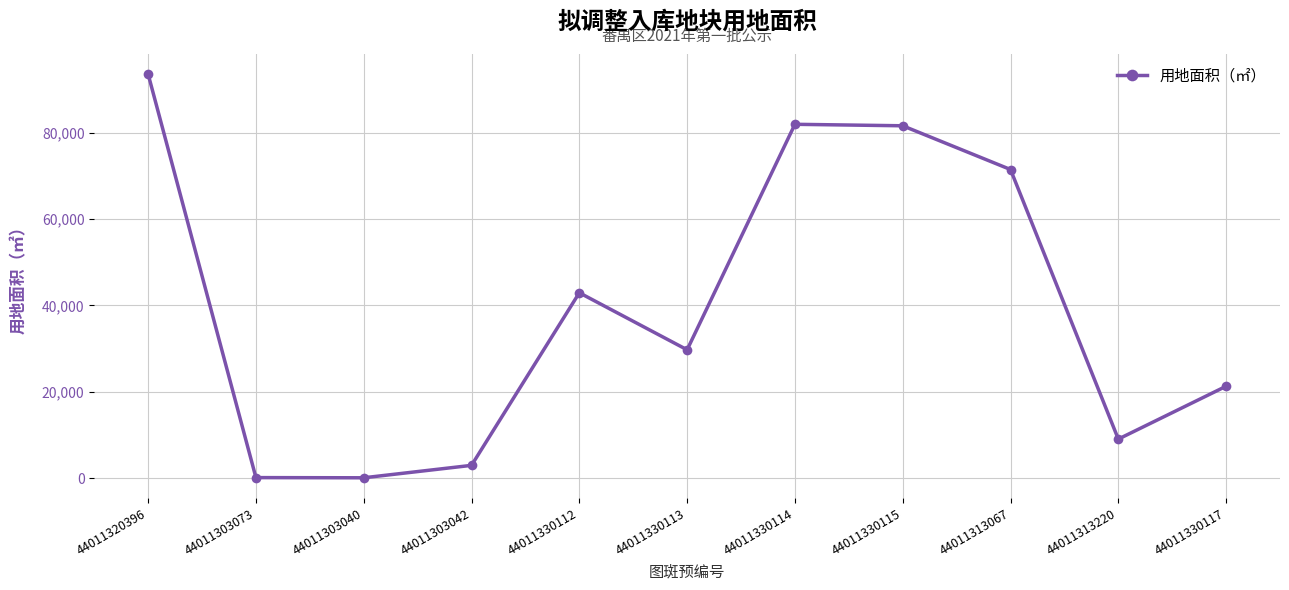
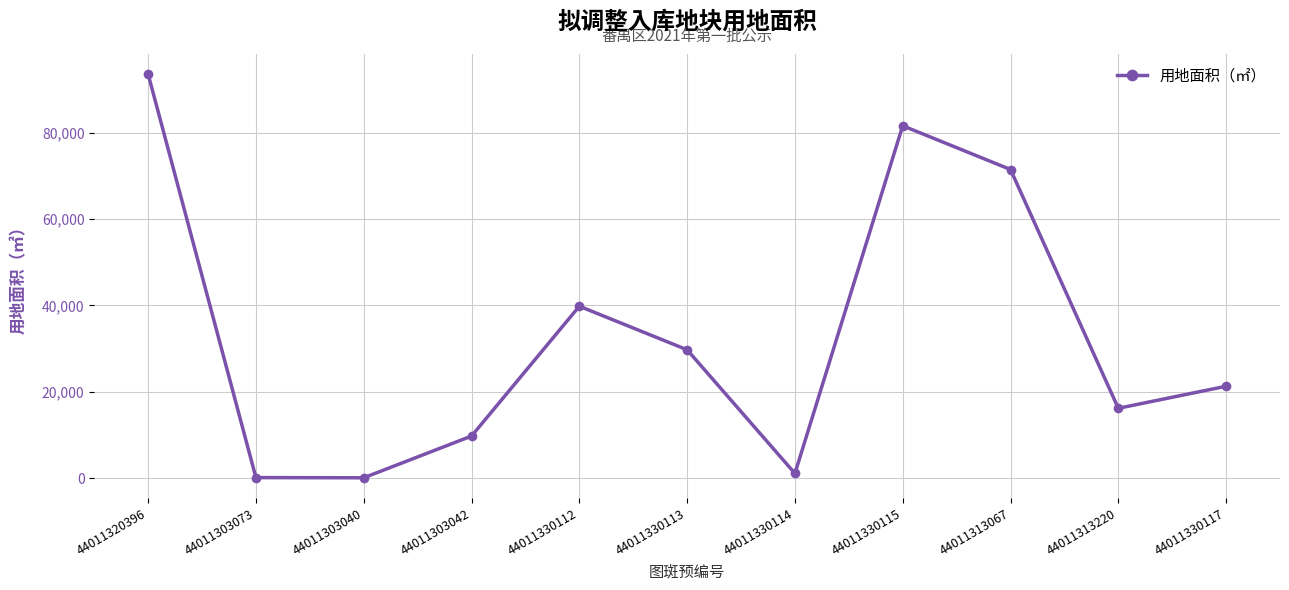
  {
    "44011320396": "94,000",
    "44011303073": "0",
    "44011303040": "0",
-   "44011303042": "3,000",
-   "44011330112": "43,000",
+   "44011303042": "10,000",
+   "44011330112": "40,000",
    "44011330113": "30,000",
-   "44011330114": "82,000",
+   "44011330114": "1,000",
    "44011330115": "82,000",
    "44011313067": "71,000",
-   "44011313220": "9,000",
+   "44011313220": "16,000",
    "44011330117": "21,000"
  }
